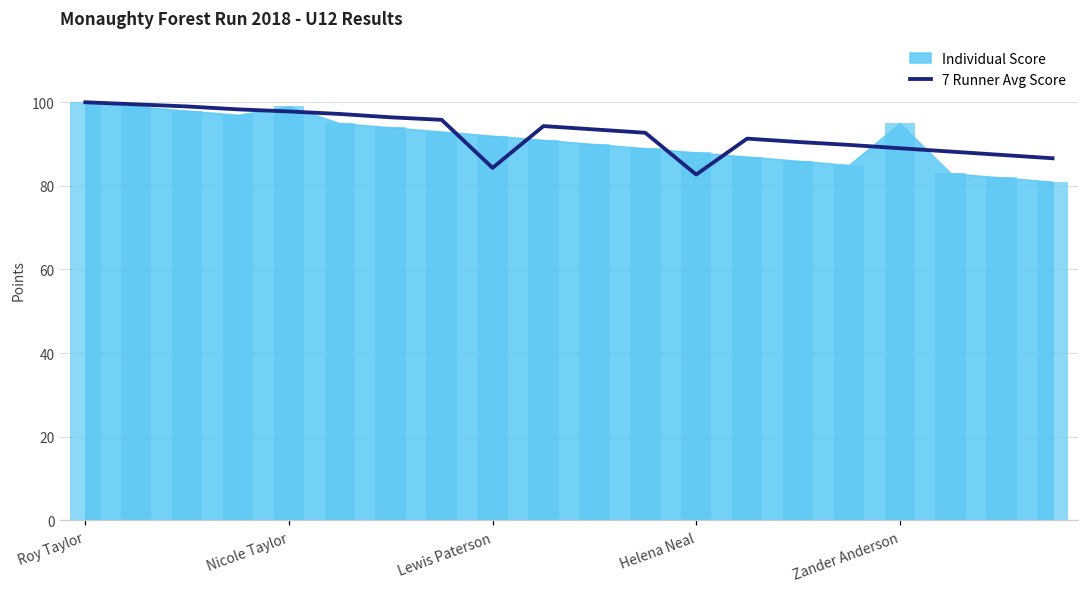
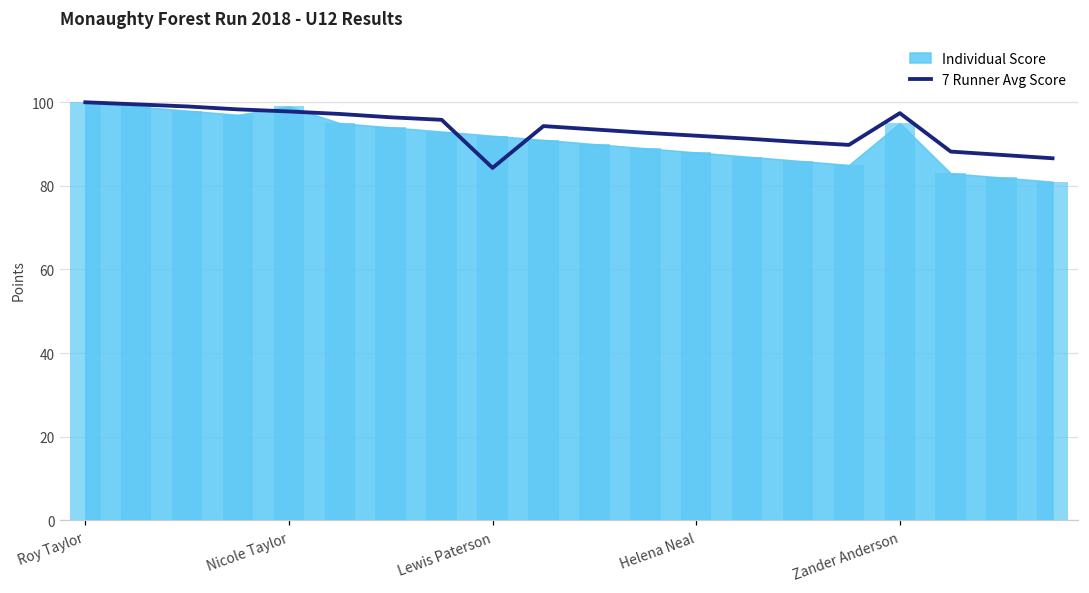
  {
    "Individual Score": {
      "Roy Taylor": 100,
      "Nicole Taylor": 99,
      "Lewis Paterson": 92,
      "Helena Neal": 88,
      "Zander Anderson": 95
    },
    "7 Runner Avg Score": {
      "Nicole Taylor": 98,
      "Lewis Paterson": 84,
-     "Helena Neal": 83,
-     "Zander Anderson": 89
+     "Helena Neal": 92,
+     "Zander Anderson": 97
    }
  }
